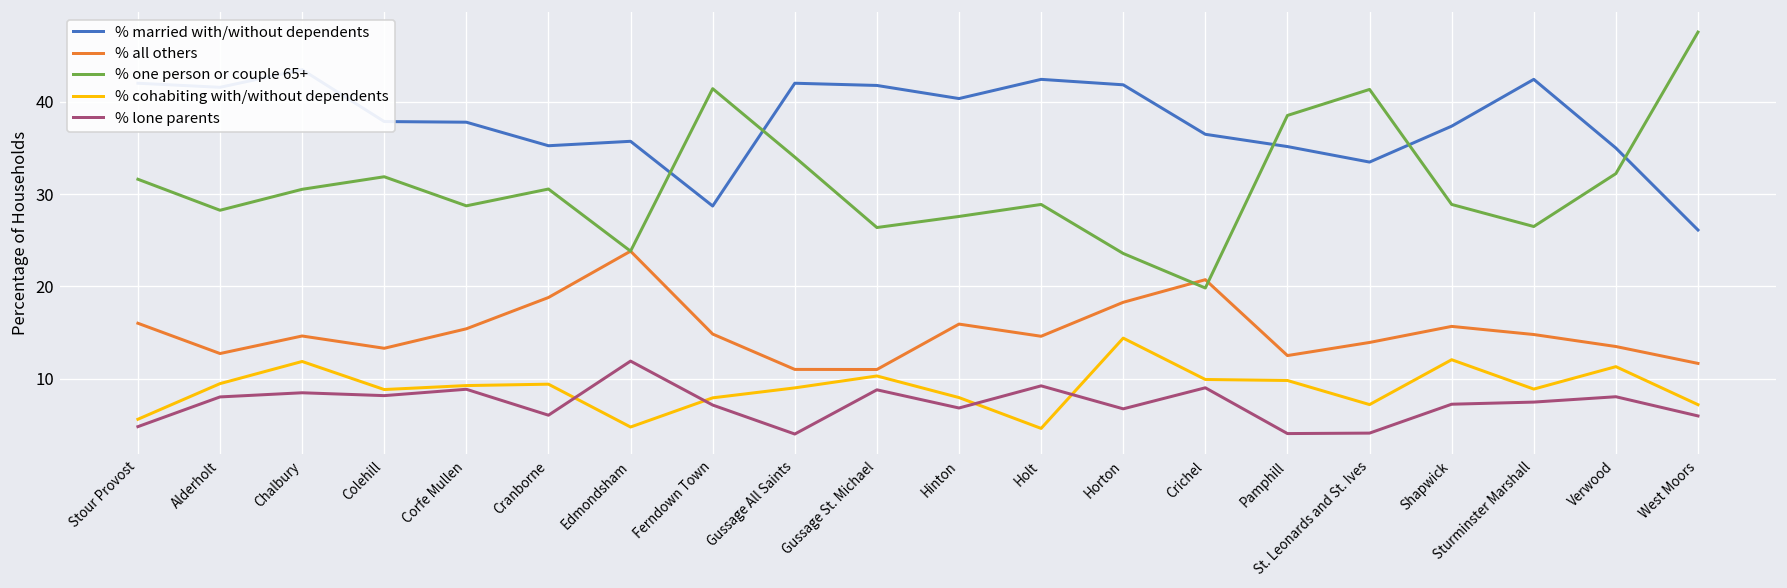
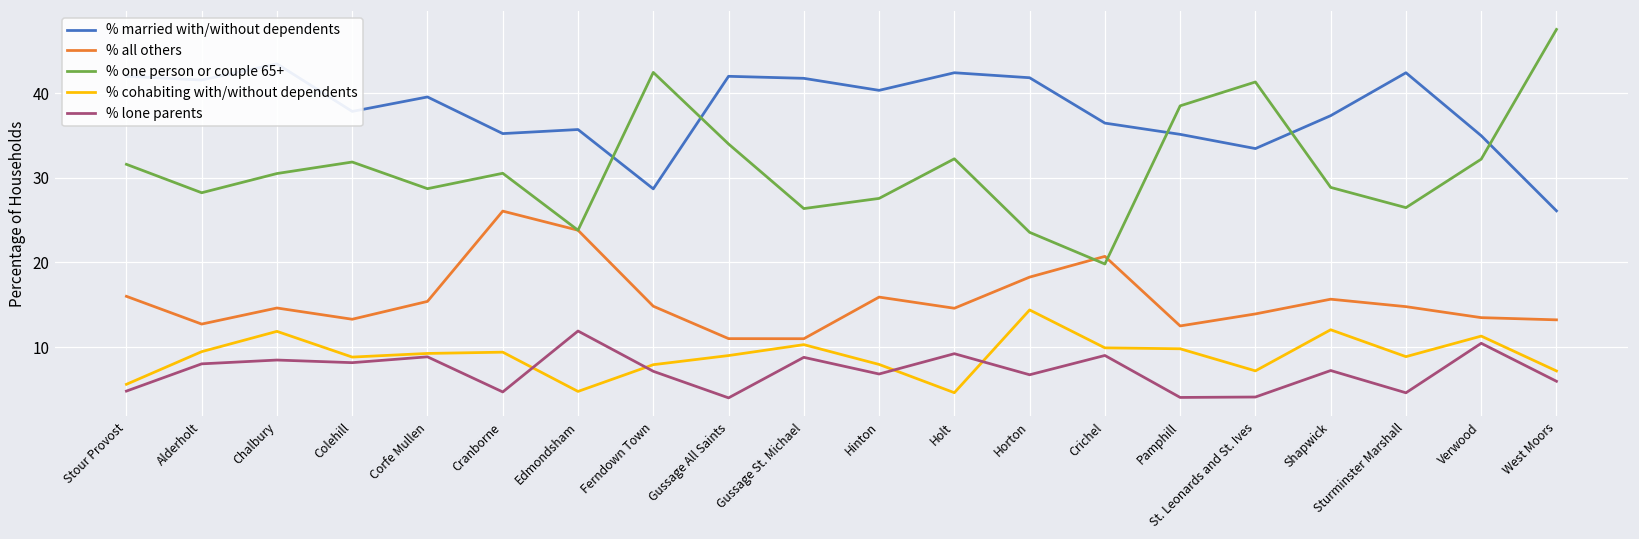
  {
    "% married with/without dependents": {
-     "Corfe Mullen": 38,
+     "Corfe Mullen": 40,
      "Cranborne": 35,
      "Edmondsham": 36,
      "Ferndown Town": 29,
      "Gussage All Saints": 42,
      "Gussage St. Michael": 42,
      "Hinton": 40,
      "Holt": 42,
      "Horton": 42,
      "Crichel": 36,
      "Pamphill": 35,
      "St. Leonards and St. Ives": 33,
      "Shapwick": 37,
      "Sturminster Marshall": 42,
      "Verwood": 35,
      "West Moors": 26
    },
    "% all others": {
      "Stour Provost": 16,
      "Alderholt": 13,
      "Chalbury": 15,
      "Colehill": 13,
      "Corfe Mullen": 15,
-     "Cranborne": 19,
+     "Cranborne": 26,
      "Ferndown Town": 15,
      "Gussage All Saints": 11,
      "Gussage St. Michael": 11,
      "Hinton": 16,
      "Holt": 15,
      "Horton": 18,
      "Crichel": 21,
      "Pamphill": 13,
      "St. Leonards and St. Ives": 14,
      "Shapwick": 16,
      "Sturminster Marshall": 15,
      "Verwood": 13,
-     "West Moors": 12
+     "West Moors": 13
    },
    "% one person or couple 65+": {
      "Stour Provost": 32,
      "Alderholt": 28,
      "Chalbury": 31,
      "Colehill": 32,
      "Corfe Mullen": 29,
      "Cranborne": 31,
-     "Ferndown Town": 41,
+     "Ferndown Town": 42,
      "Gussage All Saints": 34,
      "Gussage St. Michael": 26,
      "Hinton": 28,
-     "Holt": 29,
+     "Holt": 32,
      "Horton": 24,
      "Crichel": 20,
      "Pamphill": 39,
      "St. Leonards and St. Ives": 41,
      "Shapwick": 29,
      "Sturminster Marshall": 26,
      "Verwood": 32,
      "West Moors": 48
    },
    "% cohabiting with/without dependents": {
      "Stour Provost": 6,
      "Alderholt": 9,
      "Chalbury": 12,
      "Colehill": 9,
      "Corfe Mullen": 9,
      "Cranborne": 9,
      "Edmondsham": 5,
      "Ferndown Town": 8,
      "Gussage All Saints": 9,
      "Gussage St. Michael": 10,
      "Hinton": 8,
      "Holt": 5,
      "Horton": 14,
      "Crichel": 10,
      "Pamphill": 10,
      "St. Leonards and St. Ives": 7,
      "Shapwick": 12,
      "Sturminster Marshall": 9,
      "Verwood": 11,
      "West Moors": 7
    },
    "% lone parents": {
      "Stour Provost": 5,
      "Alderholt": 8,
      "Chalbury": 8,
      "Colehill": 8,
      "Corfe Mullen": 9,
-     "Cranborne": 6,
+     "Cranborne": 5,
      "Edmondsham": 12,
      "Ferndown Town": 7,
      "Gussage All Saints": 4,
      "Gussage St. Michael": 9,
      "Hinton": 7,
      "Holt": 9,
      "Horton": 7,
      "Crichel": 9,
      "Pamphill": 4,
      "St. Leonards and St. Ives": 4,
      "Shapwick": 7,
-     "Sturminster Marshall": 7,
-     "Verwood": 8,
+     "Sturminster Marshall": 5,
+     "Verwood": 10,
      "West Moors": 6
    }
  }
